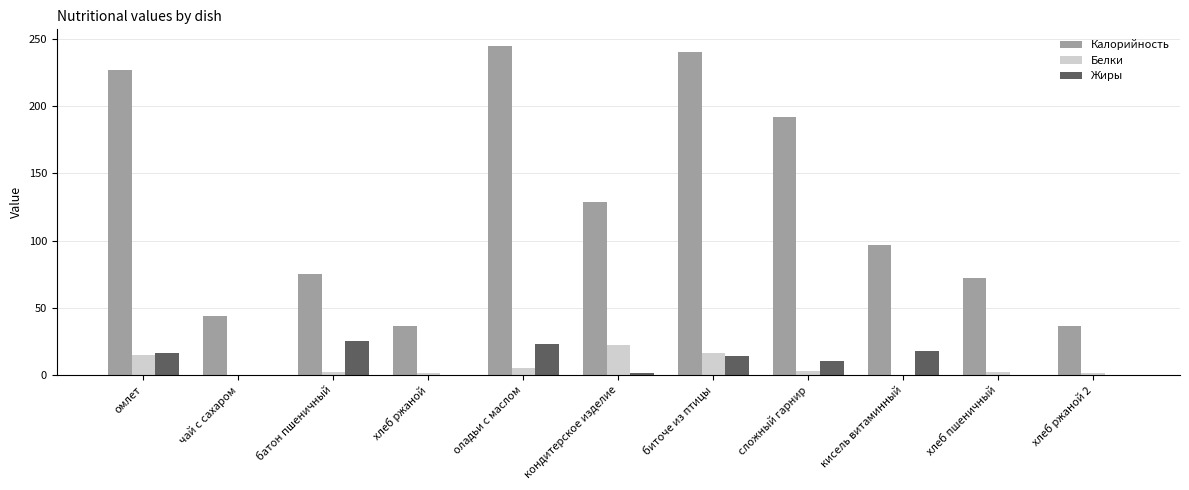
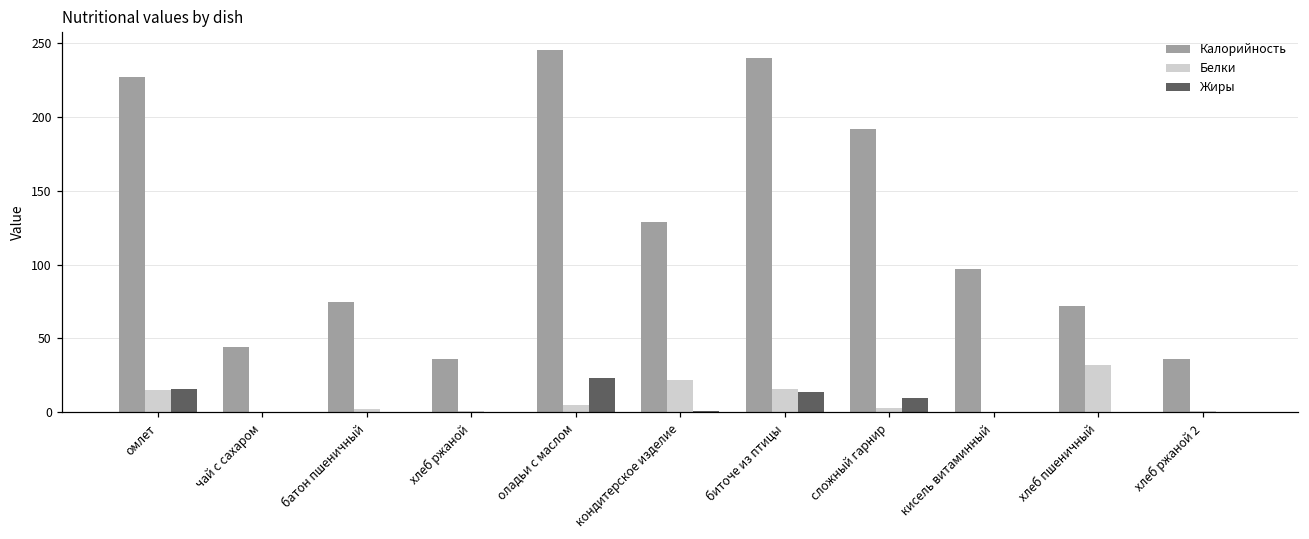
  {
    "Калорийность": {
      "омлет": 227,
      "чай с сахаром": 44,
      "батон пшеничный": 75,
      "хлеб ржаной": 36,
      "оладьи с маслом": 245,
      "кондитерское изделие": 129,
      "биточе из птицы": 240,
      "сложный гарнир": 192,
      "кисель витаминный": 97,
      "хлеб пшеничный": 72,
      "хлеб ржаной 2": 36
    },
    "Белки": {
      "омлет": 15,
      "чай с сахаром": 0,
      "батон пшеничный": 2,
      "оладьи с маслом": 5,
      "кондитерское изделие": 22,
      "биточе из птицы": 16,
      "сложный гарнир": 3,
      "кисель витаминный": 0,
-     "хлеб пшеничный": 2
+     "хлеб пшеничный": 32
    },
    "Жиры": {
      "омлет": 16,
      "чай с сахаром": 0,
-     "батон пшеничный": 25,
+     "батон пшеничный": 0,
      "хлеб ржаной": 0,
      "оладьи с маслом": 23,
      "биточе из птицы": 14,
      "сложный гарнир": 10,
-     "кисель витаминный": 18,
+     "кисель витаминный": 0,
      "хлеб пшеничный": 0,
      "хлеб ржаной 2": 0
    }
  }
